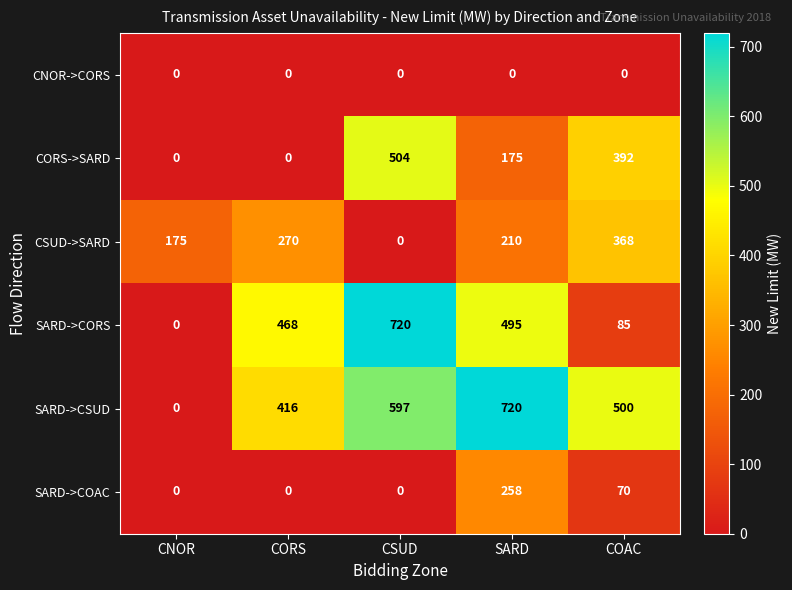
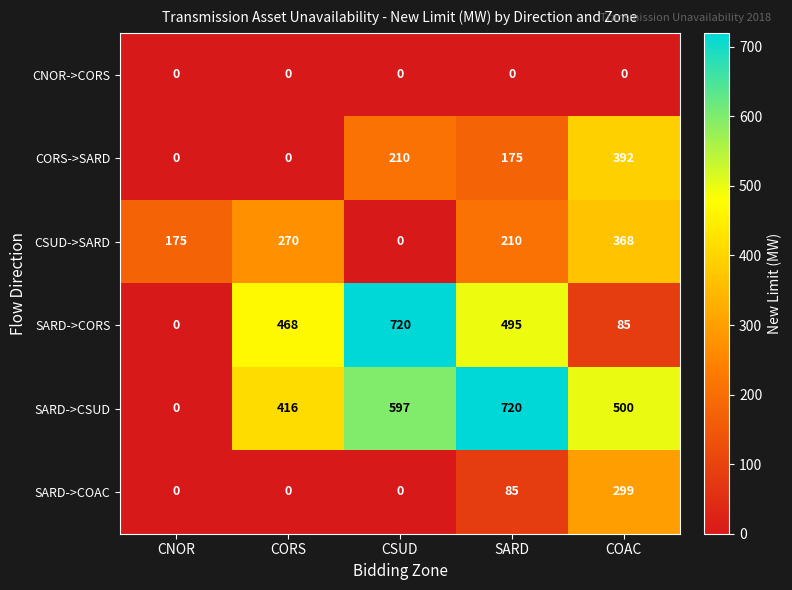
  {
    "CNOR->CORS": {
      "CNOR": 0,
      "CORS": 0,
      "CSUD": 0,
      "SARD": 0,
      "COAC": 0
    },
    "CORS->SARD": {
      "CNOR": 0,
      "CORS": 0,
-     "CSUD": 504,
+     "CSUD": 210,
      "SARD": 175,
      "COAC": 392
    },
    "CSUD->SARD": {
      "CNOR": 175,
      "CORS": 270,
      "CSUD": 0,
      "SARD": 210,
      "COAC": 368
    },
    "SARD->CORS": {
      "CNOR": 0,
      "CORS": 468,
      "CSUD": 720,
      "SARD": 495,
      "COAC": 85
    },
    "SARD->CSUD": {
      "CNOR": 0,
      "CORS": 416,
      "CSUD": 597,
      "SARD": 720,
      "COAC": 500
    },
    "SARD->COAC": {
      "CNOR": 0,
      "CORS": 0,
      "CSUD": 0,
-     "SARD": 258,
-     "COAC": 70
+     "SARD": 85,
+     "COAC": 299
    }
  }
